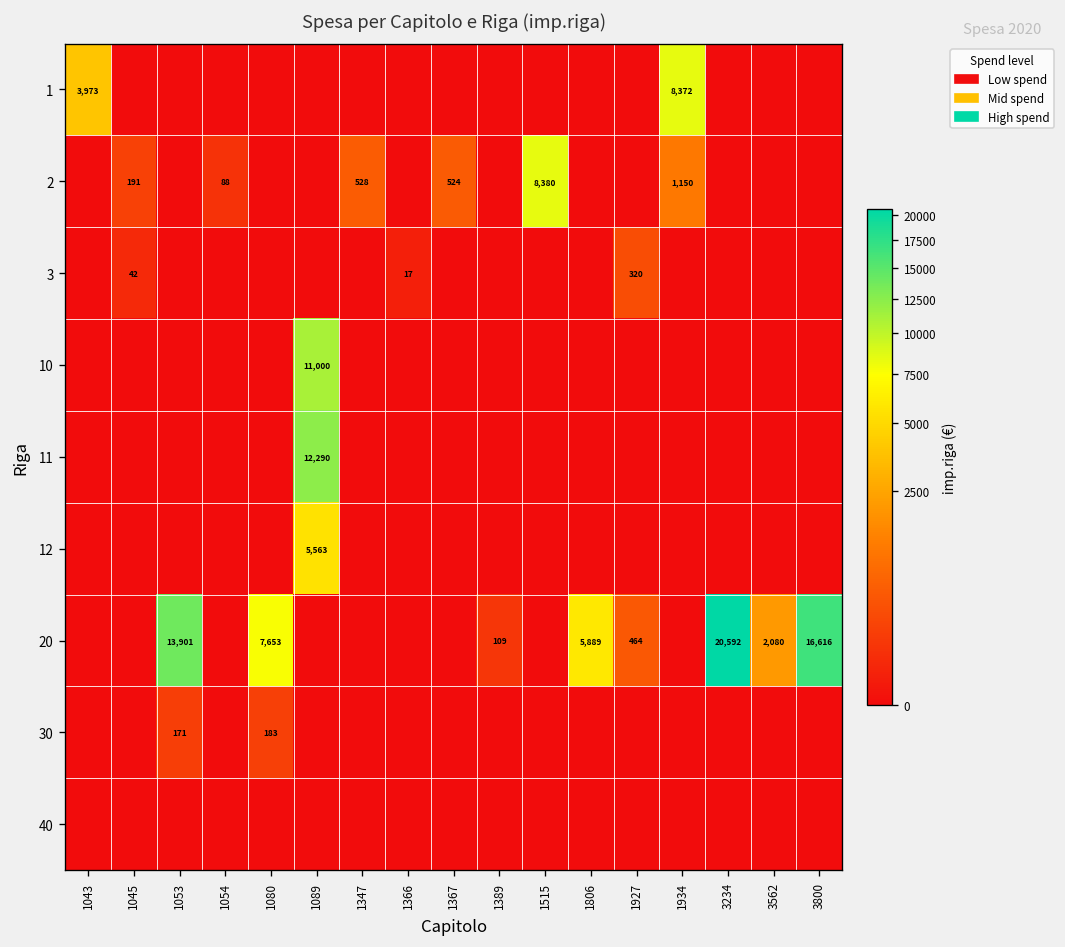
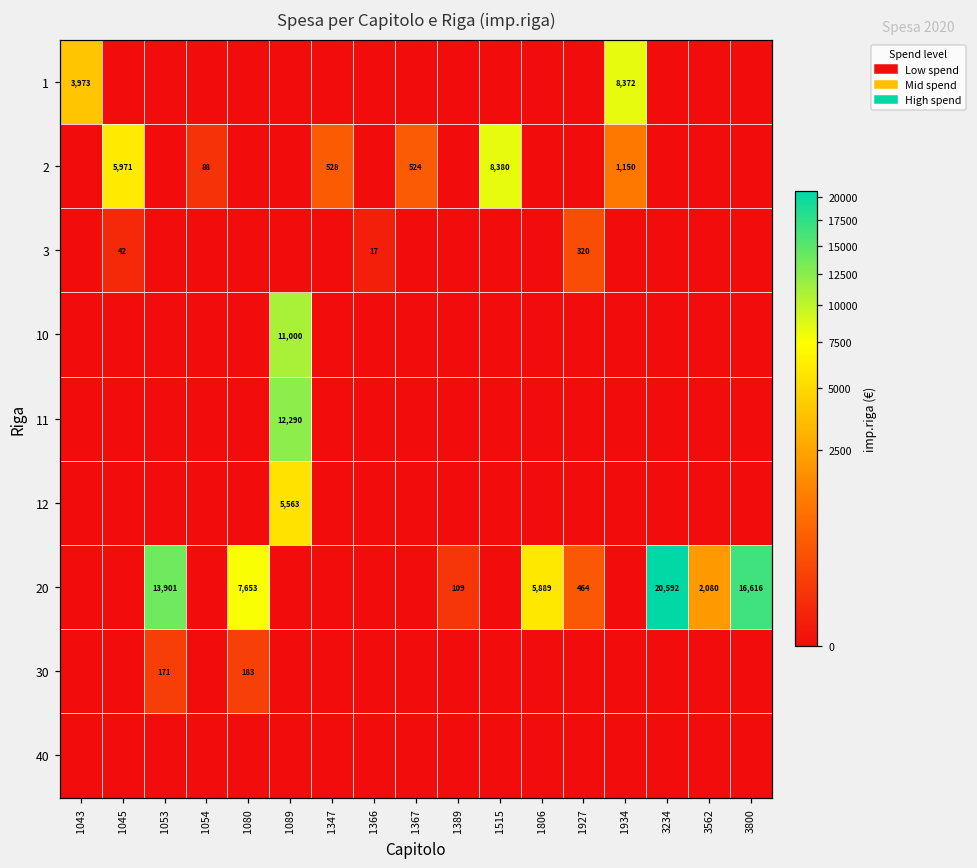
  {
    "1": {
      "1043": "3,973",
      "1934": "8,372"
    },
    "2": {
-     "1045": "191",
+     "1045": "5,971",
      "1054": "88",
      "1347": "528",
      "1367": "524",
      "1515": "8,380",
      "1934": "1,150"
    },
    "3": {
      "1045": "42",
      "1366": "17",
      "1927": "320"
    },
    "10": {
      "1089": "11,000"
    },
    "11": {
      "1089": "12,290"
    },
    "12": {
      "1089": "5,563"
    },
    "20": {
      "1053": "13,901",
      "1080": "7,653",
      "1389": "109",
      "1806": "5,889",
      "1927": "464",
      "3234": "20,592",
      "3562": "2,080",
      "3800": "16,616"
    },
    "30": {
      "1053": "171",
      "1080": "183"
    }
  }
